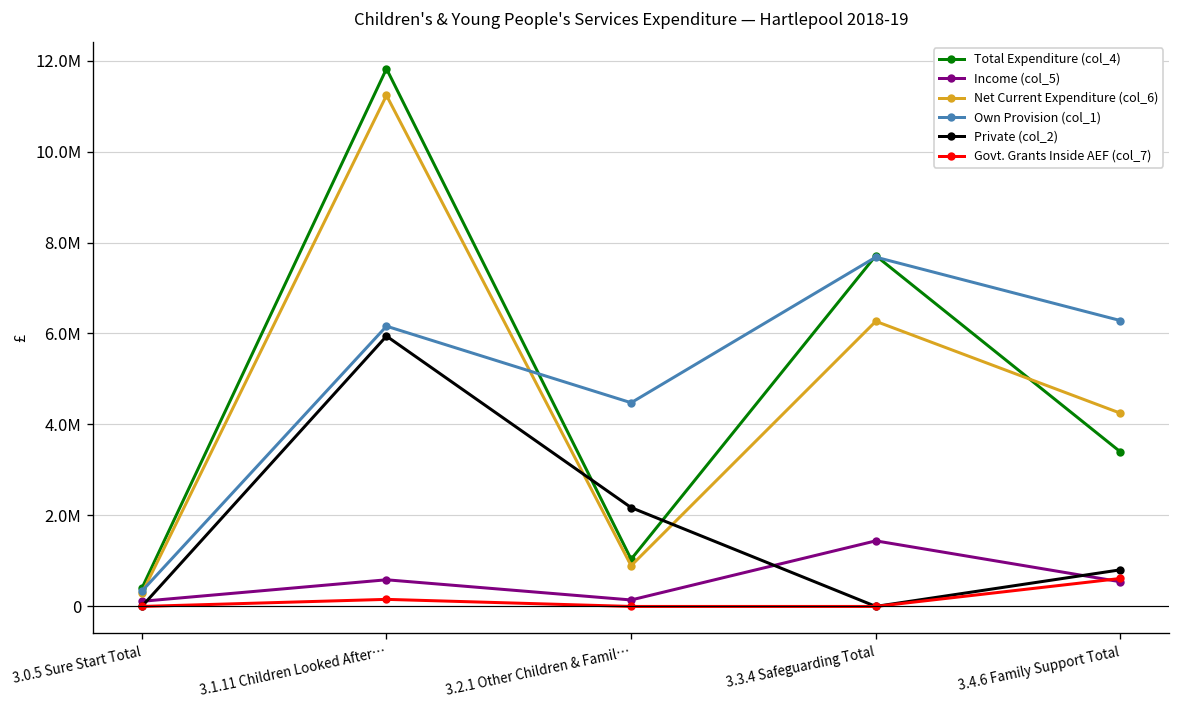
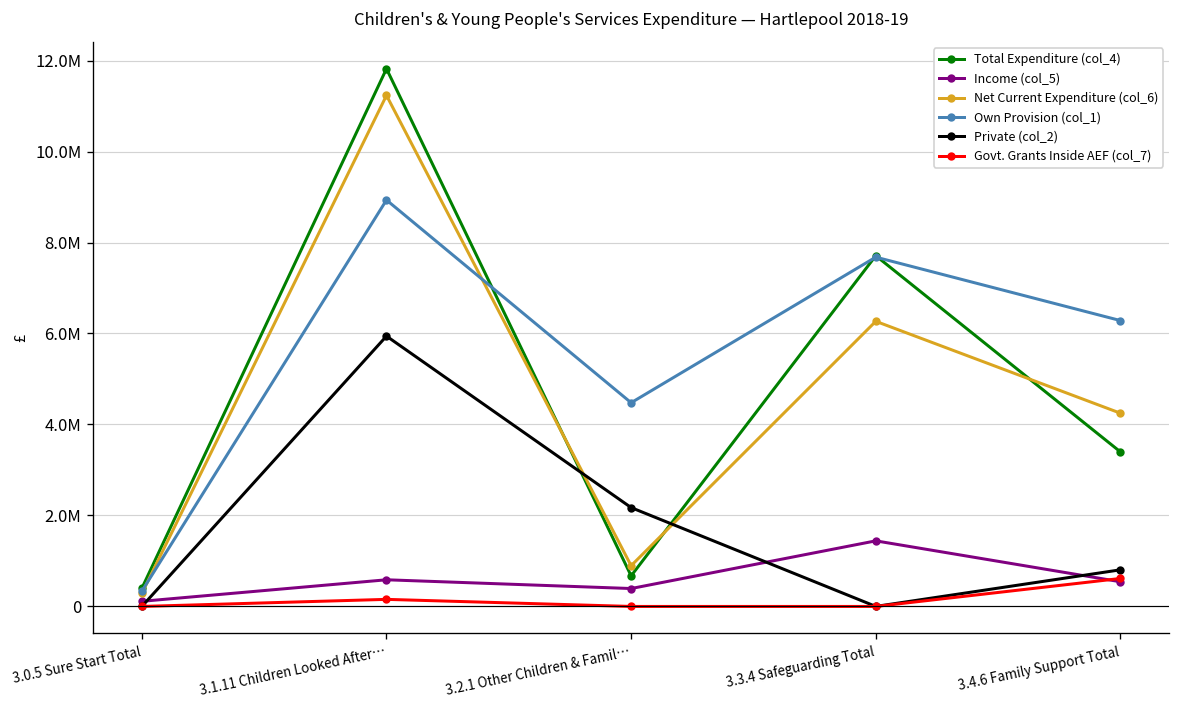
  {
    "Total Expenditure (col_4)": {
      "3.1.11 Children Looked After…": 11800000,
-     "3.2.1 Other Children & Famil…": 1000000,
+     "3.2.1 Other Children & Famil…": 700000,
      "3.4.6 Family Support Total": 3400000
    },
    "Income (col_5)": {
      "3.0.5 Sure Start Total": 100000,
      "3.1.11 Children Looked After…": 600000,
-     "3.2.1 Other Children & Famil…": 100000,
+     "3.2.1 Other Children & Famil…": 400000,
      "3.3.4 Safeguarding Total": 1400000,
      "3.4.6 Family Support Total": 500000
    },
    "Net Current Expenditure (col_6)": {
      "3.1.11 Children Looked After…": 11200000,
      "3.2.1 Other Children & Famil…": 900000,
      "3.3.4 Safeguarding Total": 6300000,
      "3.4.6 Family Support Total": 4200000
    },
    "Own Provision (col_1)": {
-     "3.1.11 Children Looked After…": 6200000,
+     "3.1.11 Children Looked After…": 8900000,
      "3.2.1 Other Children & Famil…": 4500000,
      "3.4.6 Family Support Total": 6300000
    },
    "Private (col_2)": {
      "3.1.11 Children Looked After…": 5900000,
      "3.2.1 Other Children & Famil…": 2200000,
      "3.4.6 Family Support Total": 800000
    },
    "Govt. Grants Inside AEF (col_7)": {
      "3.1.11 Children Looked After…": 200000,
      "3.2.1 Other Children & Famil…": 0,
      "3.4.6 Family Support Total": 600000
    }
  }
